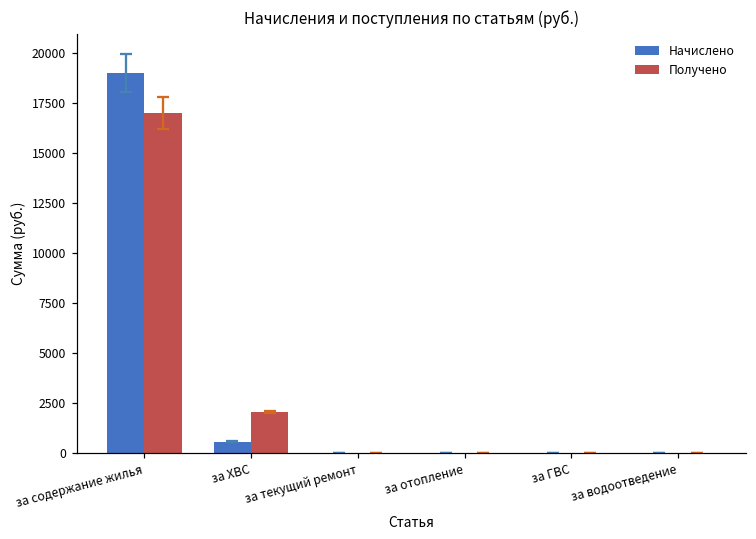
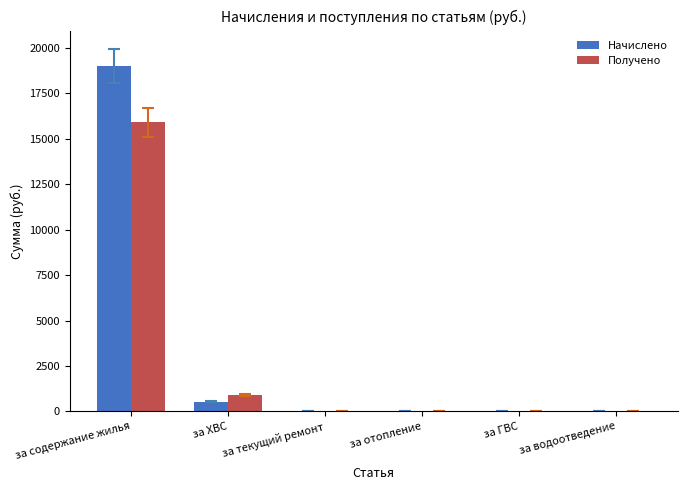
  {
    "Получено": {
-     "за содержание жилья": 17000,
-     "за ХВС": 2000,
+     "за содержание жилья": 15900,
+     "за ХВС": 900,
      "за текущий ремонт": 0,
      "за отопление": 0,
      "за ГВС": 0,
      "за водоотведение": 0
    }
  }
